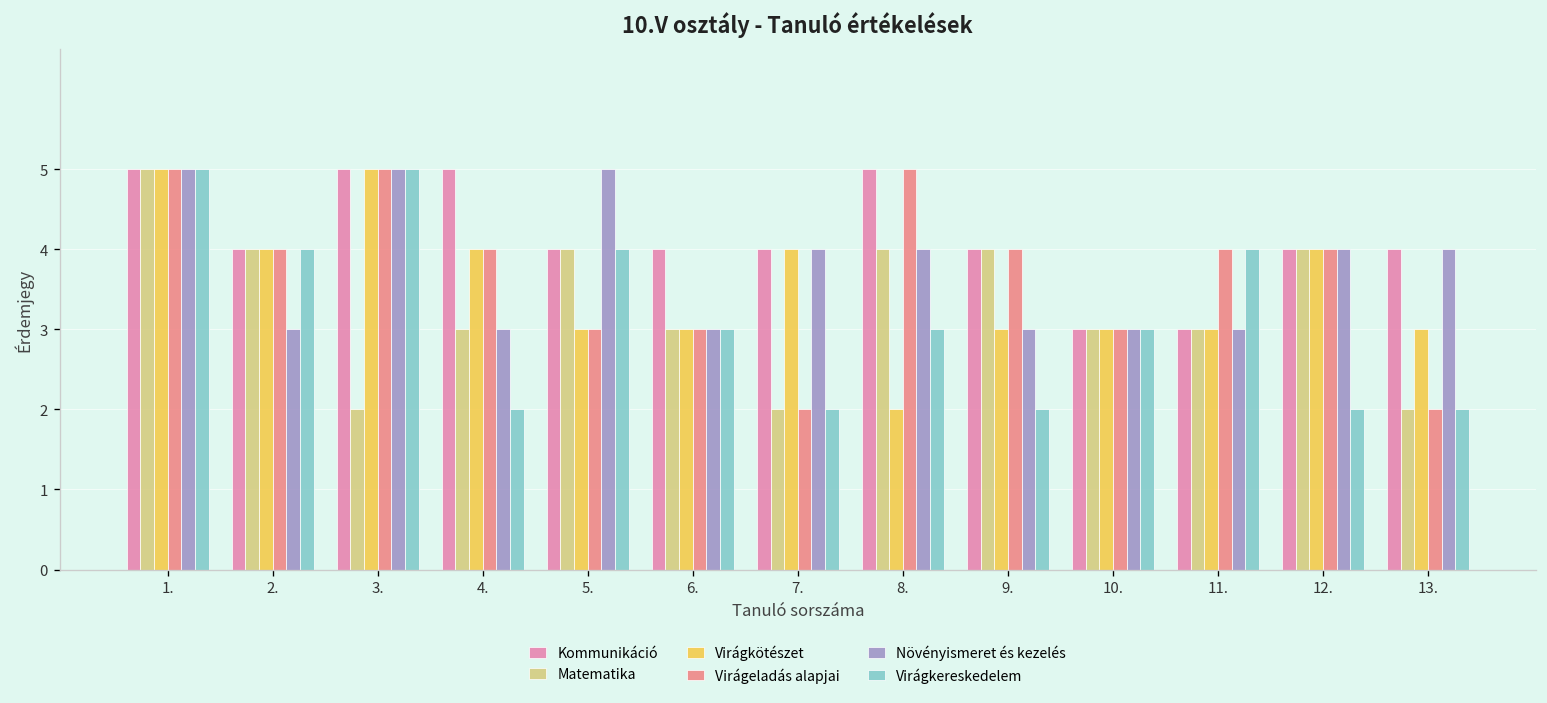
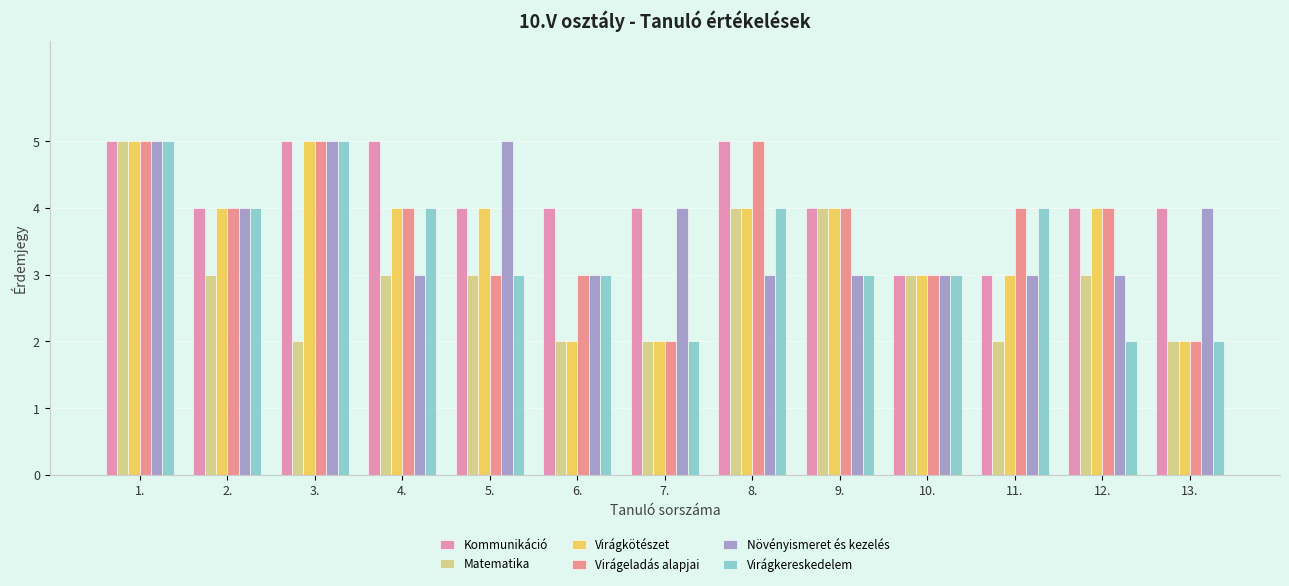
  {
    "Matematika": {
      "1.": 5,
-     "2.": 4,
+     "2.": 3,
      "3.": 2,
      "4.": 3,
-     "5.": 4,
-     "6.": 3,
+     "5.": 3,
+     "6.": 2,
      "7.": 2,
      "8.": 4,
      "9.": 4,
      "10.": 3,
-     "11.": 3,
-     "12.": 4,
+     "11.": 2,
+     "12.": 3,
      "13.": 2
    },
    "Virágkötészet": {
      "1.": 5,
      "2.": 4,
      "3.": 5,
      "4.": 4,
-     "5.": 3,
-     "6.": 3,
-     "7.": 4,
-     "8.": 2,
-     "9.": 3,
+     "5.": 4,
+     "6.": 2,
+     "7.": 2,
+     "8.": 4,
+     "9.": 4,
      "10.": 3,
      "11.": 3,
      "12.": 4,
-     "13.": 3
+     "13.": 2
    },
    "Növényismeret és kezelés": {
      "1.": 5,
-     "2.": 3,
+     "2.": 4,
      "3.": 5,
      "4.": 3,
      "5.": 5,
      "6.": 3,
      "7.": 4,
-     "8.": 4,
+     "8.": 3,
      "9.": 3,
      "10.": 3,
      "11.": 3,
-     "12.": 4,
+     "12.": 3,
      "13.": 4
    },
    "Virágkereskedelem": {
      "1.": 5,
      "2.": 4,
      "3.": 5,
-     "4.": 2,
-     "5.": 4,
+     "4.": 4,
+     "5.": 3,
      "6.": 3,
      "7.": 2,
-     "8.": 3,
-     "9.": 2,
+     "8.": 4,
+     "9.": 3,
      "10.": 3,
      "11.": 4,
      "12.": 2,
      "13.": 2
    }
  }
